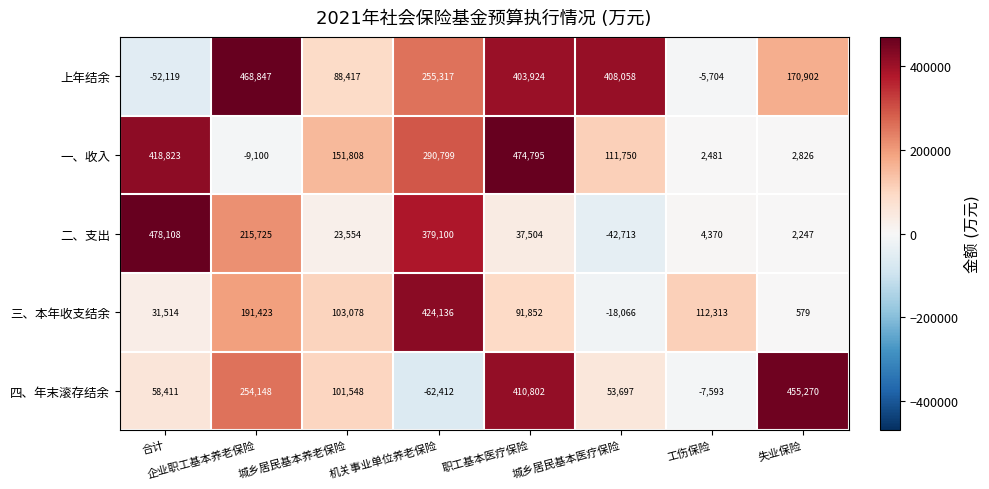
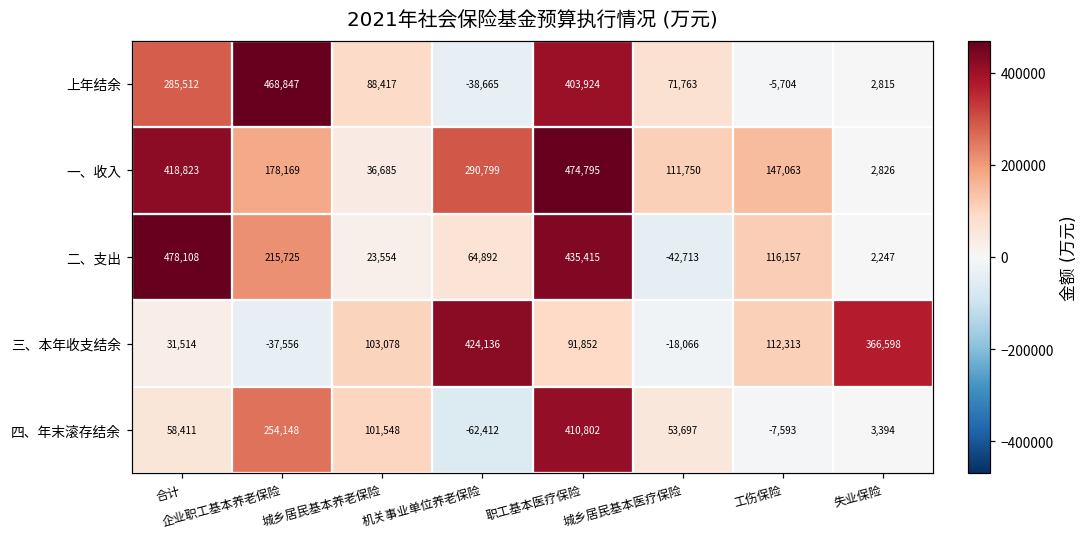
  {
    "上年结余": {
-     "合计": "-52,119",
+     "合计": "285,512",
      "企业职工基本养老保险": "468,847",
      "城乡居民基本养老保险": "88,417",
-     "机关事业单位养老保险": "255,317",
+     "机关事业单位养老保险": "-38,665",
      "职工基本医疗保险": "403,924",
-     "城乡居民基本医疗保险": "408,058",
+     "城乡居民基本医疗保险": "71,763",
      "工伤保险": "-5,704",
-     "失业保险": "170,902"
+     "失业保险": "2,815"
    },
    "一、收入": {
      "合计": "418,823",
-     "企业职工基本养老保险": "-9,100",
-     "城乡居民基本养老保险": "151,808",
+     "企业职工基本养老保险": "178,169",
+     "城乡居民基本养老保险": "36,685",
      "机关事业单位养老保险": "290,799",
      "职工基本医疗保险": "474,795",
      "城乡居民基本医疗保险": "111,750",
-     "工伤保险": "2,481",
+     "工伤保险": "147,063",
      "失业保险": "2,826"
    },
    "二、支出": {
      "合计": "478,108",
      "企业职工基本养老保险": "215,725",
      "城乡居民基本养老保险": "23,554",
-     "机关事业单位养老保险": "379,100",
-     "职工基本医疗保险": "37,504",
+     "机关事业单位养老保险": "64,892",
+     "职工基本医疗保险": "435,415",
      "城乡居民基本医疗保险": "-42,713",
-     "工伤保险": "4,370",
+     "工伤保险": "116,157",
      "失业保险": "2,247"
    },
    "三、本年收支结余": {
      "合计": "31,514",
-     "企业职工基本养老保险": "191,423",
+     "企业职工基本养老保险": "-37,556",
      "城乡居民基本养老保险": "103,078",
      "机关事业单位养老保险": "424,136",
      "职工基本医疗保险": "91,852",
      "城乡居民基本医疗保险": "-18,066",
      "工伤保险": "112,313",
-     "失业保险": "579"
+     "失业保险": "366,598"
    },
    "四、年末滚存结余": {
      "合计": "58,411",
      "企业职工基本养老保险": "254,148",
      "城乡居民基本养老保险": "101,548",
      "机关事业单位养老保险": "-62,412",
      "职工基本医疗保险": "410,802",
      "城乡居民基本医疗保险": "53,697",
      "工伤保险": "-7,593",
-     "失业保险": "455,270"
+     "失业保险": "3,394"
    }
  }
